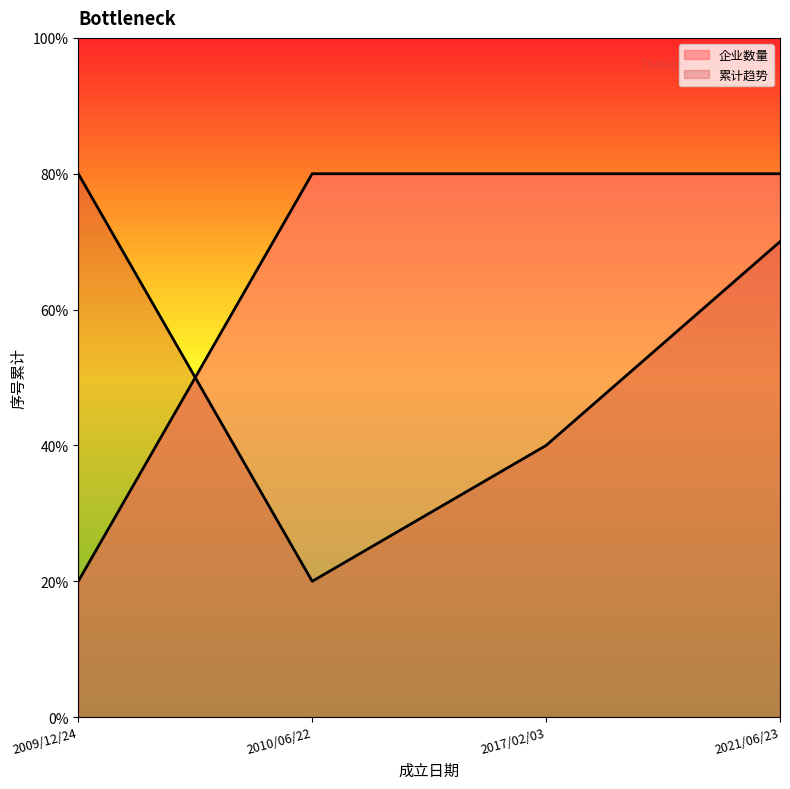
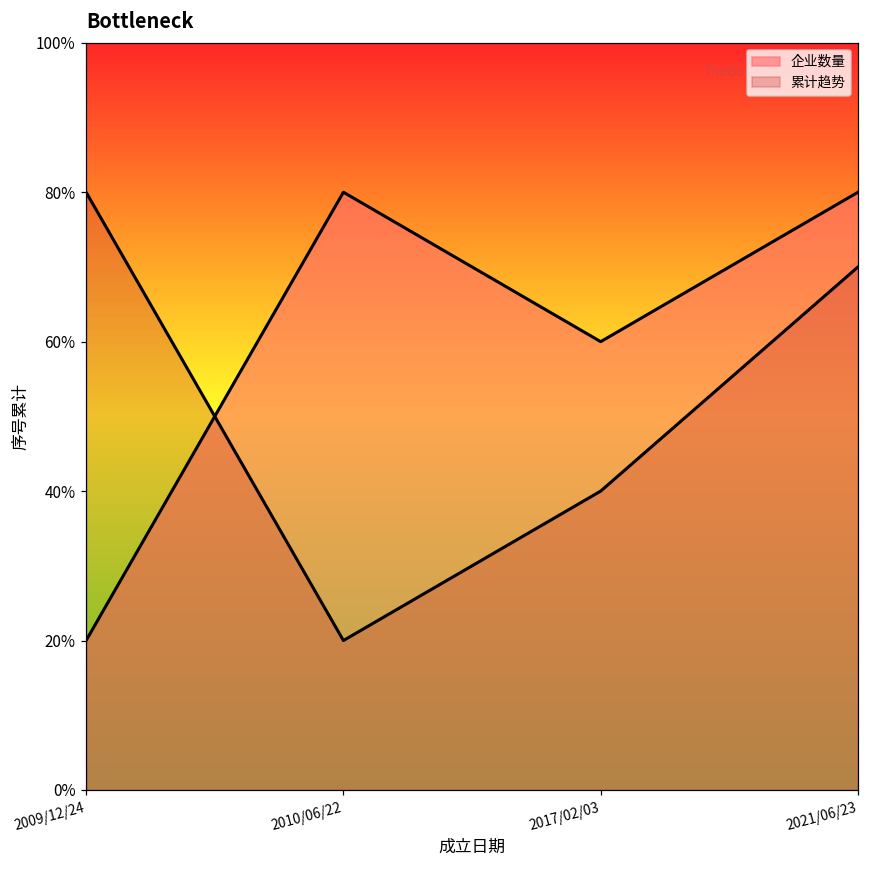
  {
    "企业数量": {
      "2009/12/24": "20%",
      "2010/06/22": "80%",
-     "2017/02/03": "80%",
+     "2017/02/03": "60%",
      "2021/06/23": "80%"
    },
    "累计趋势": {
      "2009/12/24": "80%",
      "2010/06/22": "20%",
      "2017/02/03": "40%",
      "2021/06/23": "70%"
    }
  }
